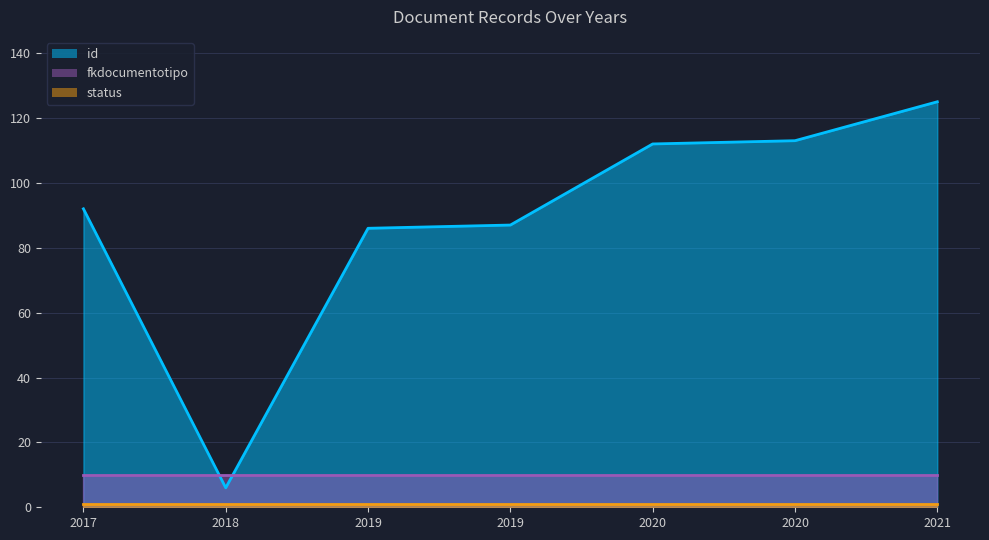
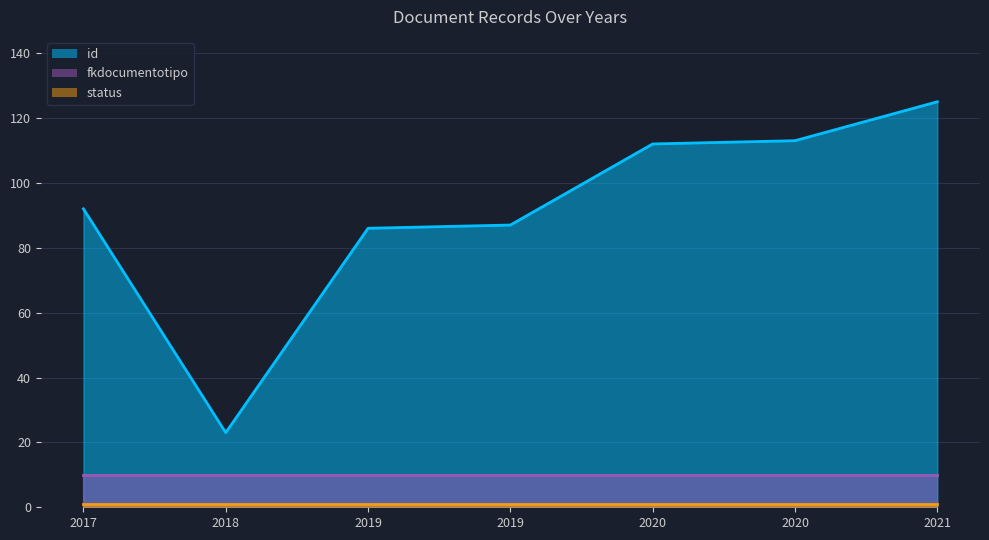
  {
    "id": {
      "2017": 92,
-     "2018": 6,
+     "2018": 23,
      "2021": 125
    },
    "fkdocumentotipo": {
      "2017": 10,
      "2018": 10,
      "2021": 10
    },
    "status": {
      "2017": 1,
      "2018": 1,
      "2021": 1
    }
  }
